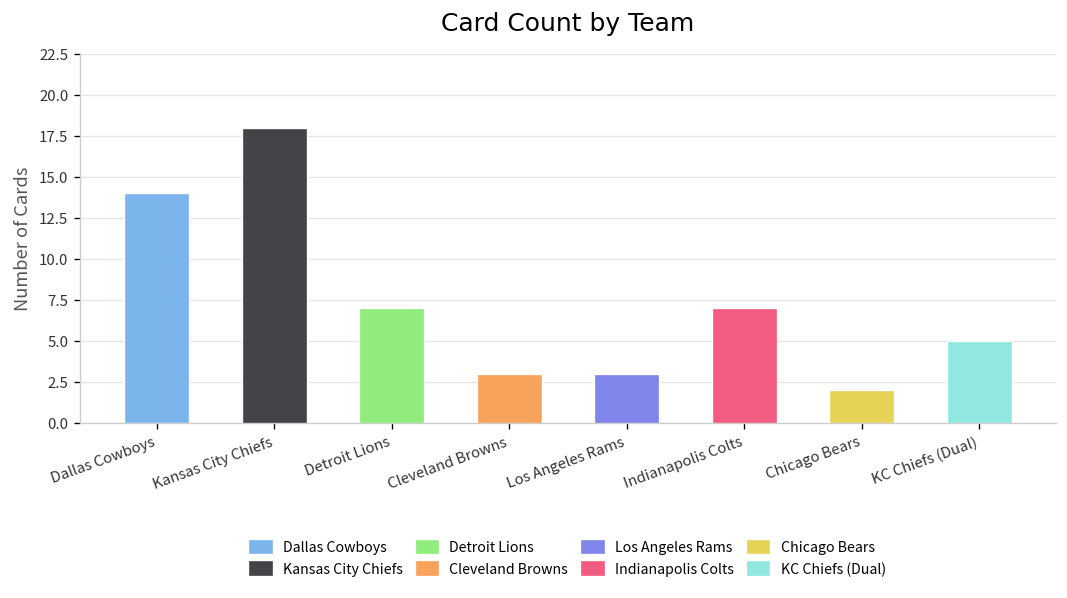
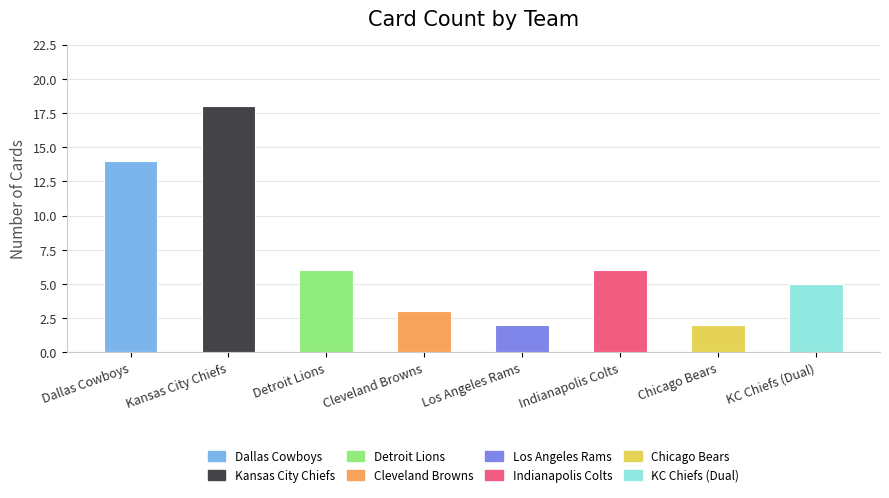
  {
    "Dallas Cowboys": 14,
    "Kansas City Chiefs": 18,
-   "Detroit Lions": 7,
+   "Detroit Lions": 6,
    "Cleveland Browns": 3,
-   "Los Angeles Rams": 3,
-   "Indianapolis Colts": 7,
+   "Los Angeles Rams": 2,
+   "Indianapolis Colts": 6,
    "Chicago Bears": 2,
    "KC Chiefs (Dual)": 5
  }
